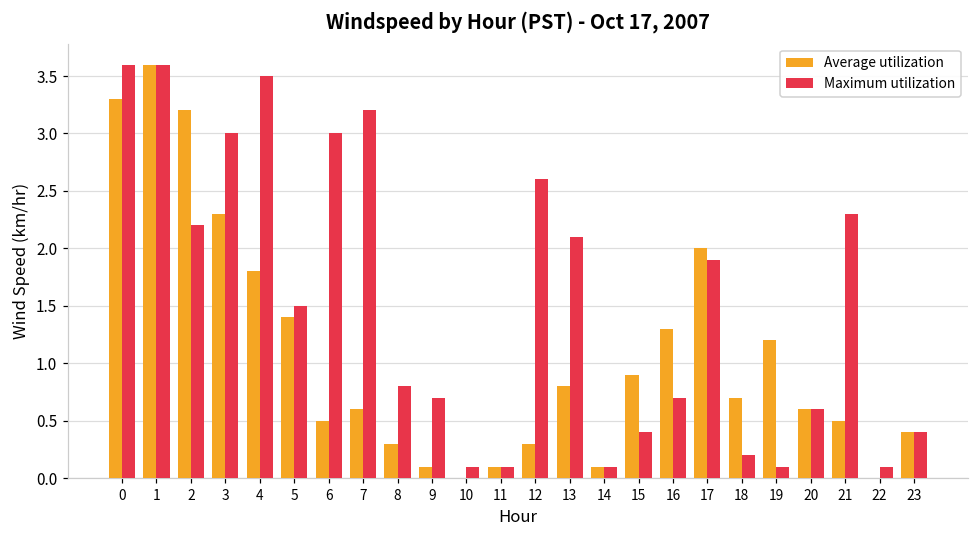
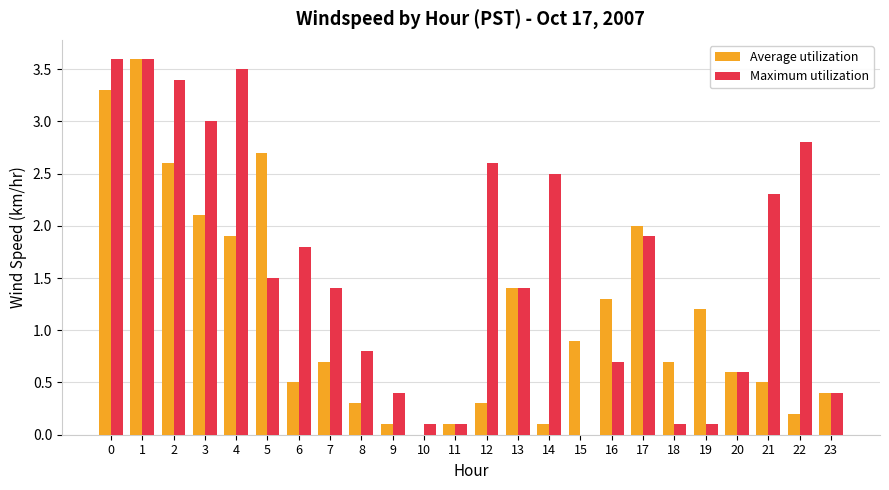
  {
    "Average utilization": {
      "0": 3.3,
      "1": 3.6,
-     "2": 3.2,
-     "3": 2.3,
-     "4": 1.8,
-     "5": 1.4,
+     "2": 2.6,
+     "3": 2.1,
+     "4": 1.9,
+     "5": 2.7,
      "6": 0.5,
-     "7": 0.6,
+     "7": 0.7,
      "8": 0.3,
      "9": 0.1,
      "10": 0.0,
      "11": 0.1,
      "12": 0.3,
-     "13": 0.8,
+     "13": 1.4,
      "14": 0.1,
      "15": 0.9,
      "16": 1.3,
      "17": 2.0,
      "18": 0.7,
      "19": 1.2,
      "20": 0.6,
      "21": 0.5,
-     "22": 0.0,
+     "22": 0.2,
      "23": 0.4
    },
    "Maximum utilization": {
      "0": 3.6,
      "1": 3.6,
-     "2": 2.2,
+     "2": 3.4,
      "3": 3.0,
      "4": 3.5,
      "5": 1.5,
-     "6": 3.0,
-     "7": 3.2,
+     "6": 1.8,
+     "7": 1.4,
      "8": 0.8,
-     "9": 0.7,
+     "9": 0.4,
      "10": 0.1,
      "11": 0.1,
      "12": 2.6,
-     "13": 2.1,
-     "14": 0.1,
-     "15": 0.4,
+     "13": 1.4,
+     "14": 2.5,
+     "15": 0.0,
      "16": 0.7,
      "17": 1.9,
-     "18": 0.2,
+     "18": 0.1,
      "19": 0.1,
      "20": 0.6,
      "21": 2.3,
-     "22": 0.1,
+     "22": 2.8,
      "23": 0.4
    }
  }
